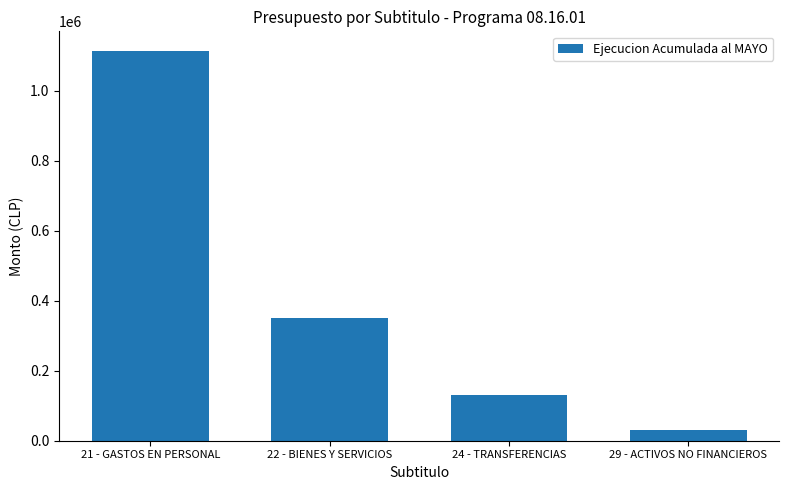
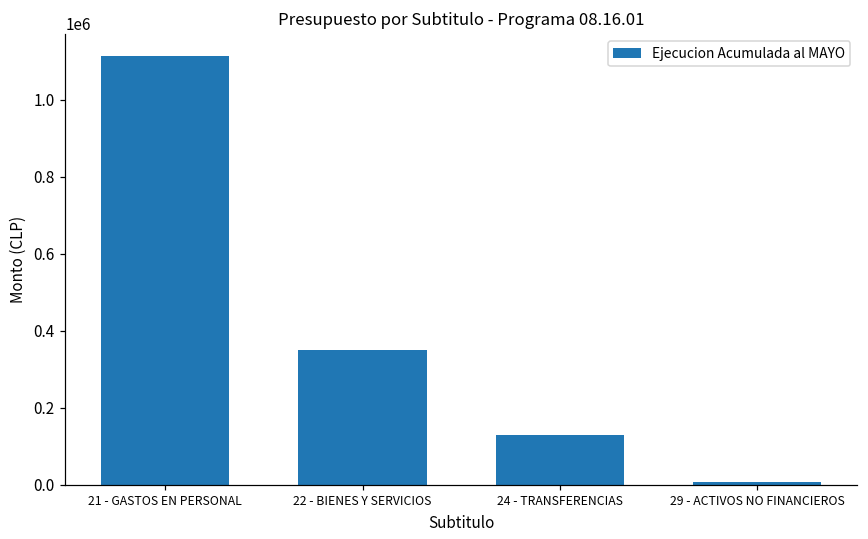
  {
    "21 - GASTOS EN PERSONAL": 1110000,
    "22 - BIENES Y SERVICIOS": 350000,
    "24 - TRANSFERENCIAS": 130000,
-   "29 - ACTIVOS NO FINANCIEROS": 30000
+   "29 - ACTIVOS NO FINANCIEROS": 10000
  }
